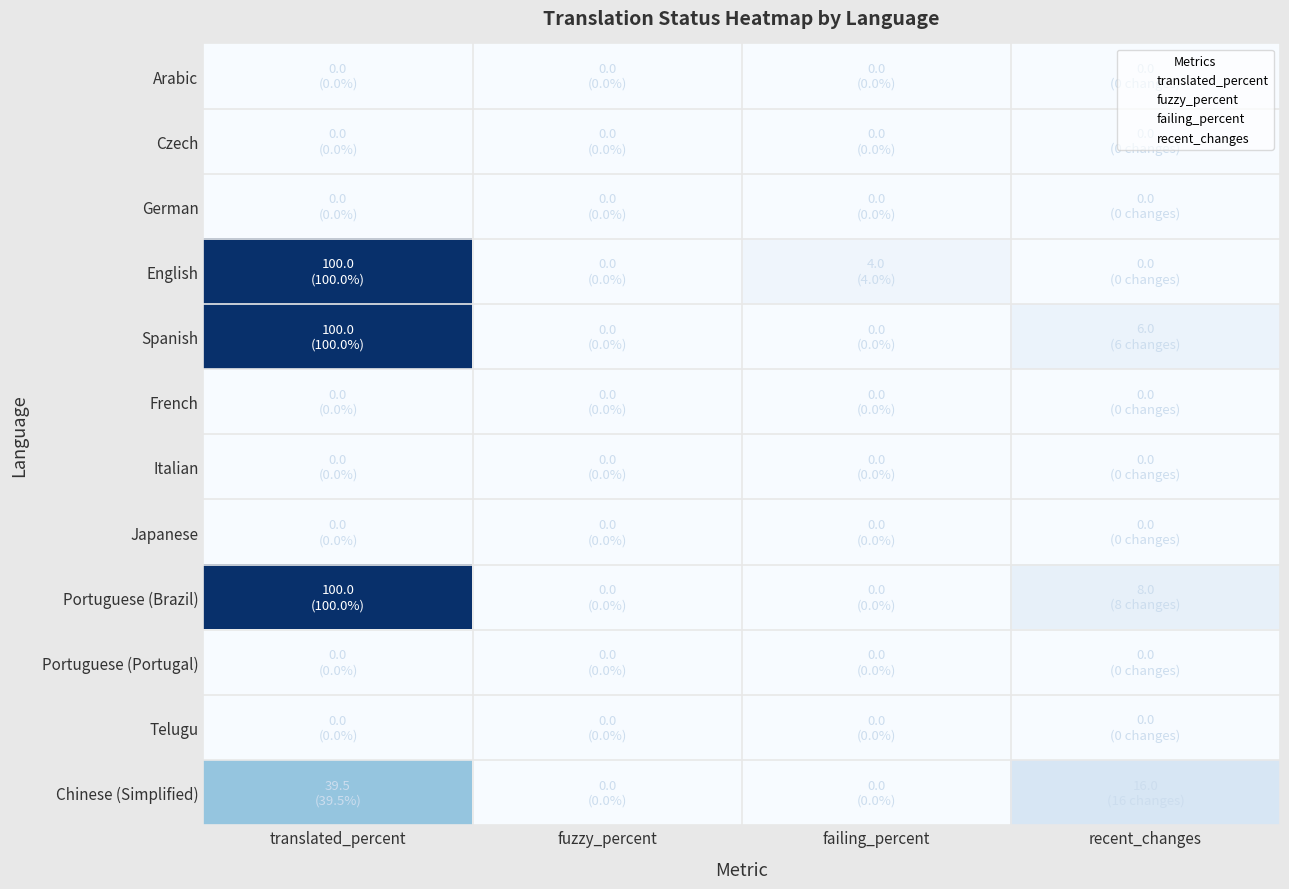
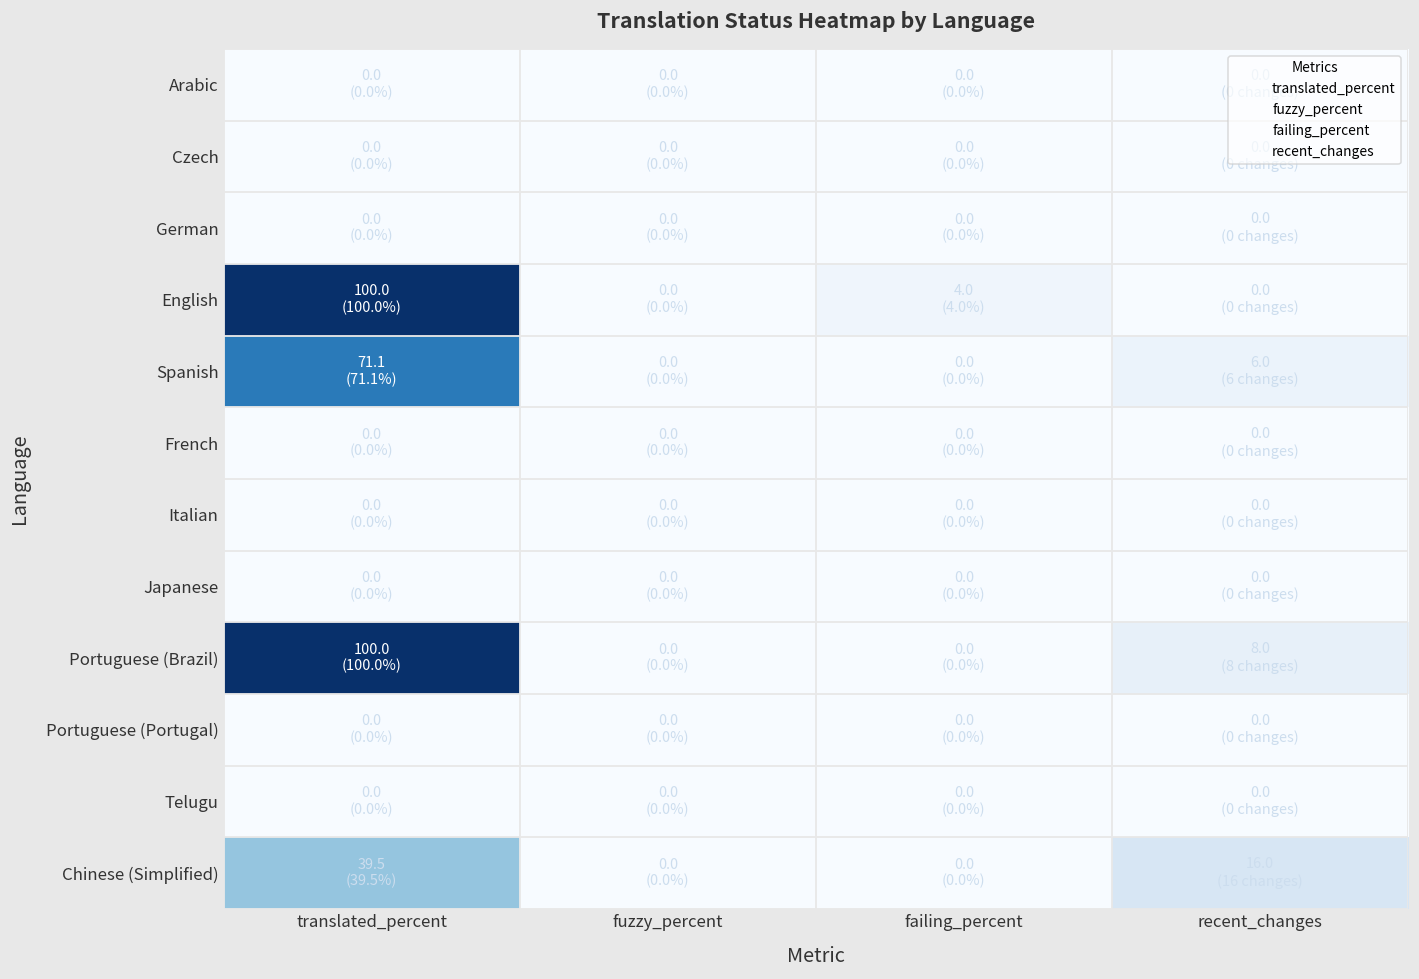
  {
    "Spanish": {
-     "translated_percent": "100.0 (100.0%)"
+     "translated_percent": "71.1 (71.1%)"
    }
  }
